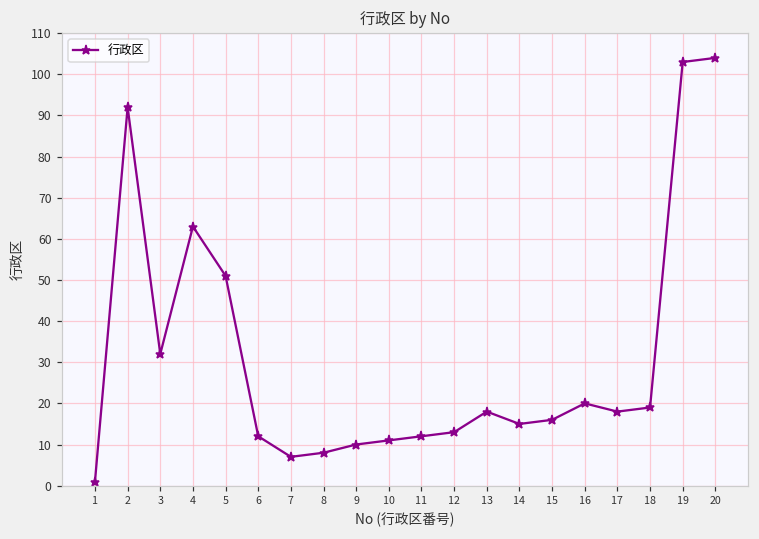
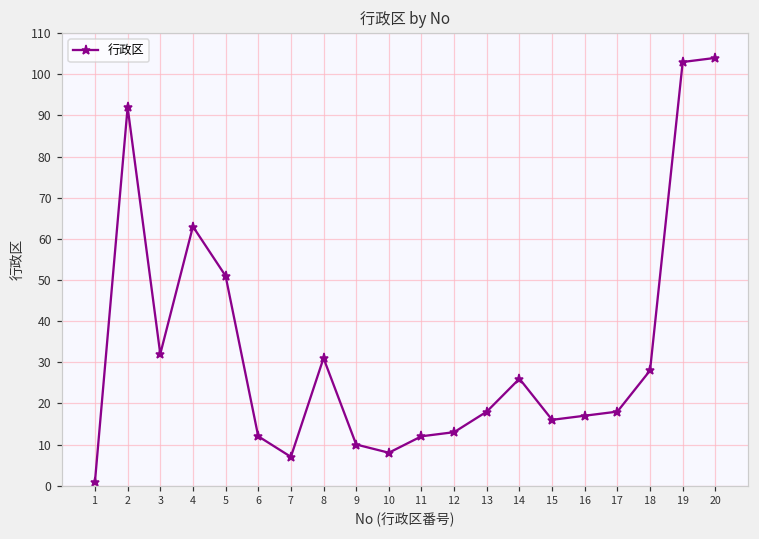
  {
    "1": 1,
    "2": 92,
    "3": 32,
    "4": 63,
    "5": 51,
    "6": 12,
    "7": 7,
-   "8": 8,
+   "8": 31,
    "9": 10,
-   "10": 11,
+   "10": 8,
    "11": 12,
    "12": 13,
    "13": 18,
-   "14": 15,
+   "14": 26,
    "15": 16,
-   "16": 20,
+   "16": 17,
    "17": 18,
-   "18": 19,
+   "18": 28,
    "19": 103,
    "20": 104
  }
